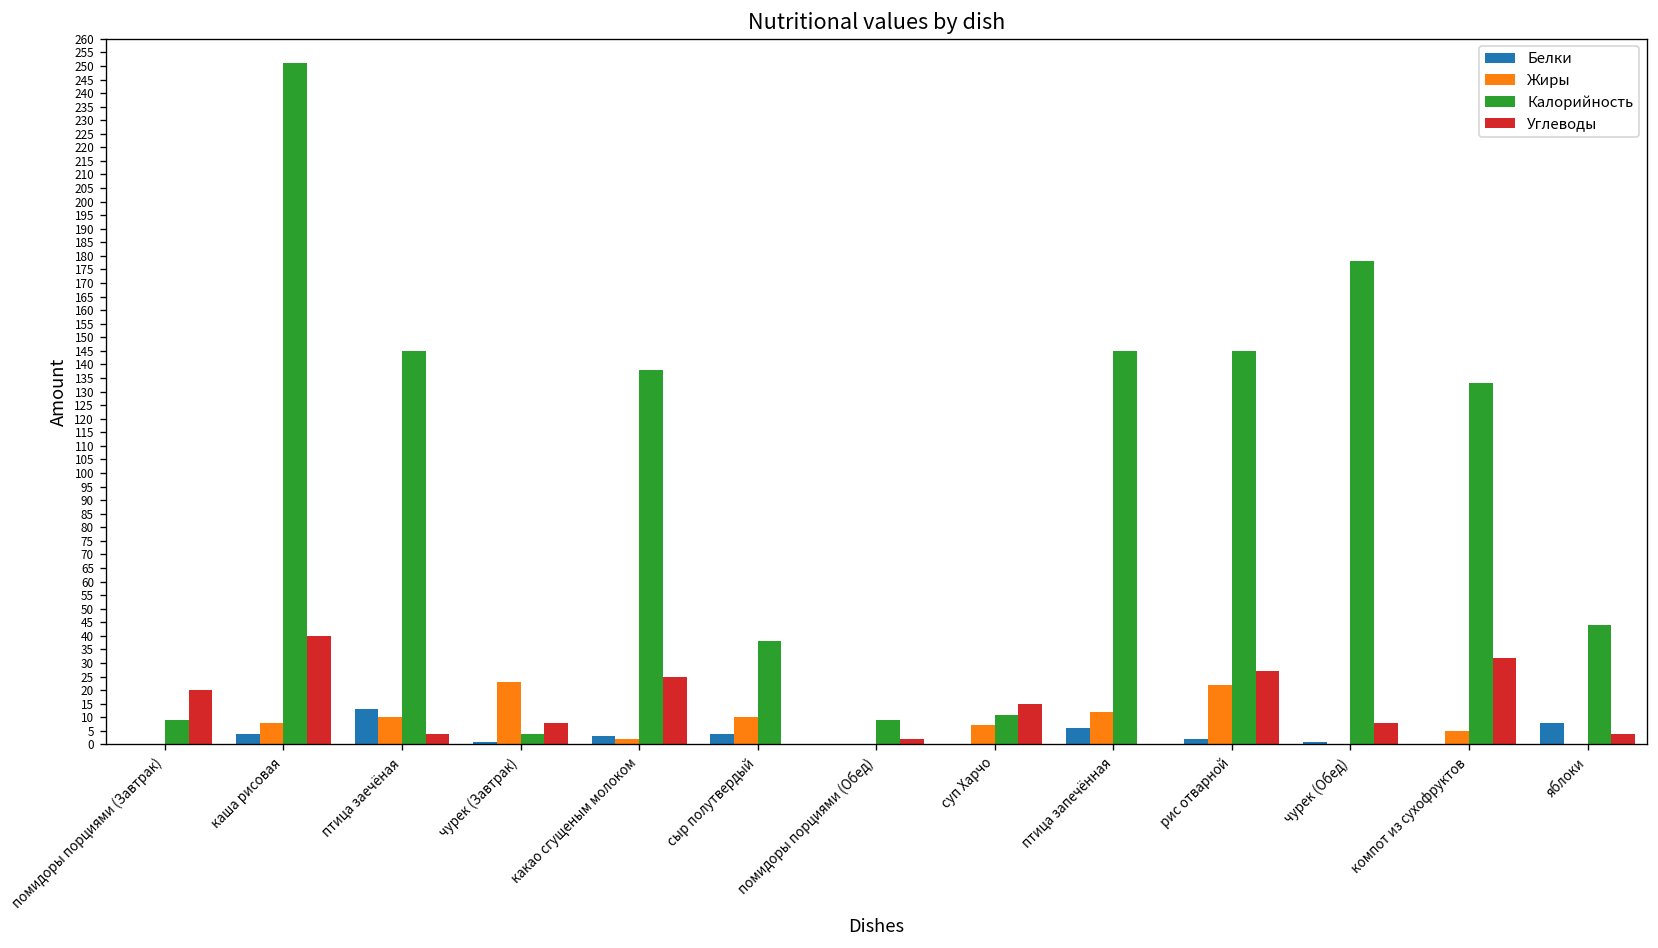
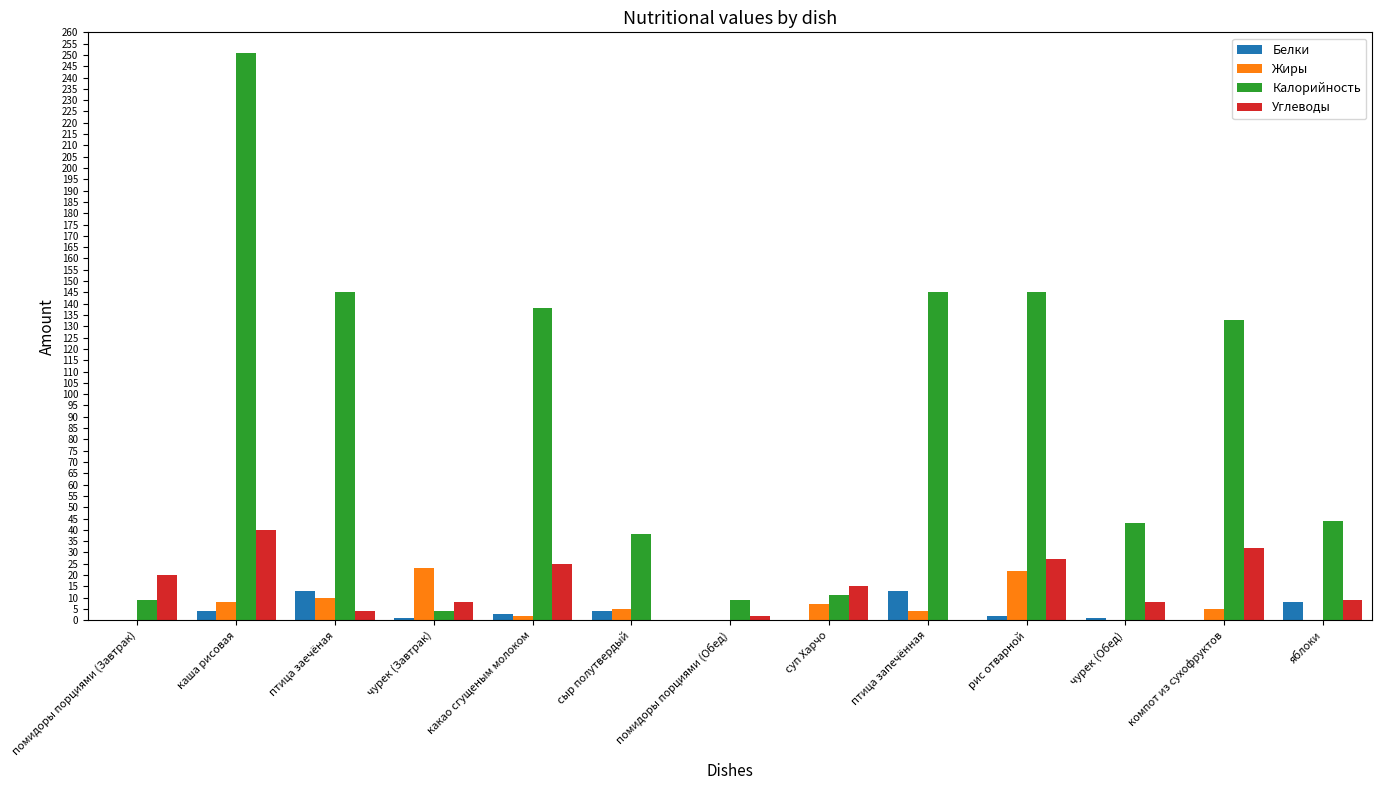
  {
    "Белки": {
      "помидоры порциями (Завтрак)": 0,
      "каша рисовая": 4,
      "птица заечёная": 13,
      "какао сгущеным молоком": 3,
      "сыр полутвердый": 4,
      "помидоры порциями (Обед)": 0,
      "суп Харчо": 0,
-     "птица запечённая": 6,
+     "птица запечённая": 13,
      "рис отварной": 2,
      "компот из сухофруктов": 0,
      "яблоки": 8
    },
    "Жиры": {
      "помидоры порциями (Завтрак)": 0,
      "каша рисовая": 8,
      "птица заечёная": 10,
      "чурек (Завтрак)": 23,
      "какао сгущеным молоком": 2,
-     "сыр полутвердый": 10,
+     "сыр полутвердый": 5,
      "помидоры порциями (Обед)": 0,
      "суп Харчо": 7,
-     "птица запечённая": 12,
+     "птица запечённая": 4,
      "рис отварной": 22,
      "чурек (Обед)": 0,
      "компот из сухофруктов": 5,
      "яблоки": 0
    },
    "Калорийность": {
      "помидоры порциями (Завтрак)": 9,
      "каша рисовая": 251,
      "птица заечёная": 145,
      "чурек (Завтрак)": 4,
      "какао сгущеным молоком": 138,
      "сыр полутвердый": 38,
      "помидоры порциями (Обед)": 9,
      "суп Харчо": 11,
      "птица запечённая": 145,
      "рис отварной": 145,
-     "чурек (Обед)": 178,
+     "чурек (Обед)": 43,
      "компот из сухофруктов": 133,
      "яблоки": 44
    },
    "Углеводы": {
      "помидоры порциями (Завтрак)": 20,
      "каша рисовая": 40,
      "птица заечёная": 4,
      "чурек (Завтрак)": 8,
      "какао сгущеным молоком": 25,
      "сыр полутвердый": 0,
      "помидоры порциями (Обед)": 2,
      "суп Харчо": 15,
      "птица запечённая": 0,
      "рис отварной": 27,
      "чурек (Обед)": 8,
      "компот из сухофруктов": 32,
-     "яблоки": 4
+     "яблоки": 9
    }
  }
